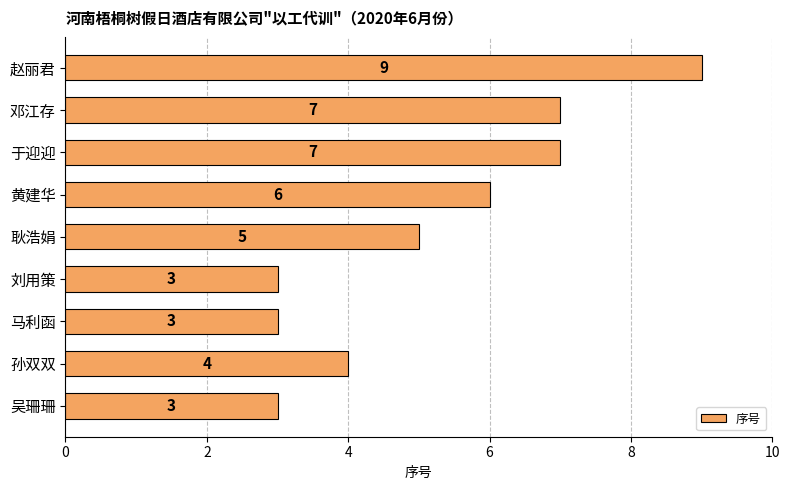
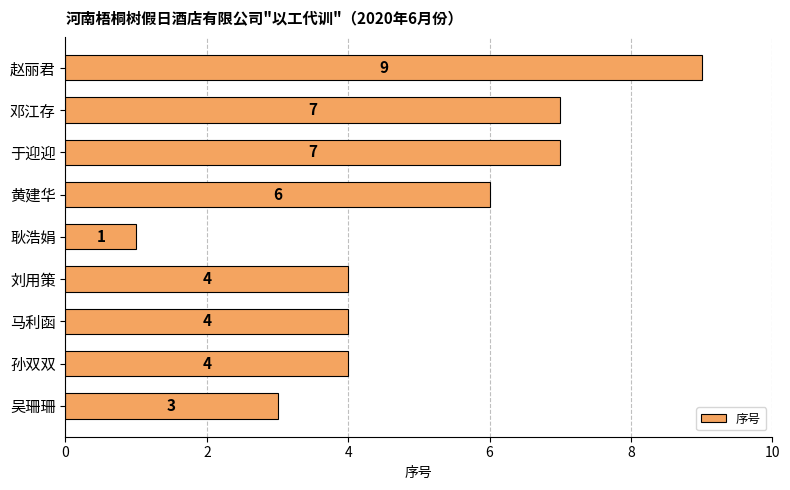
  {
    "赵丽君": 9,
    "邓江存": 7,
    "于迎迎": 7,
    "黄建华": 6,
-   "耿浩娟": 5,
-   "刘用策": 3,
-   "马利函": 3,
+   "耿浩娟": 1,
+   "刘用策": 4,
+   "马利函": 4,
    "孙双双": 4,
    "吴珊珊": 3
  }
